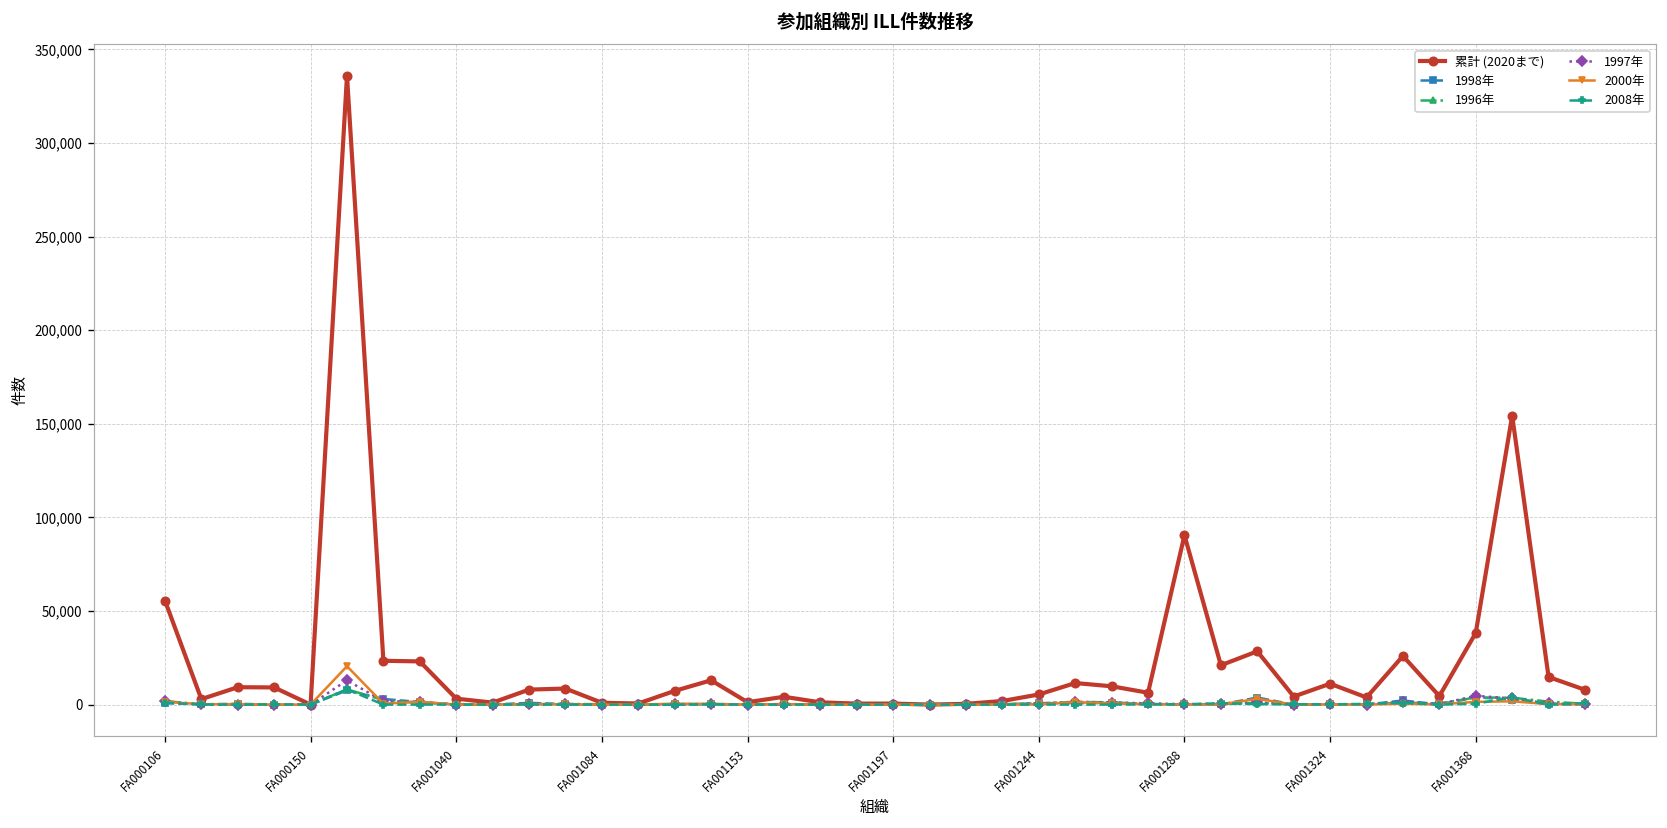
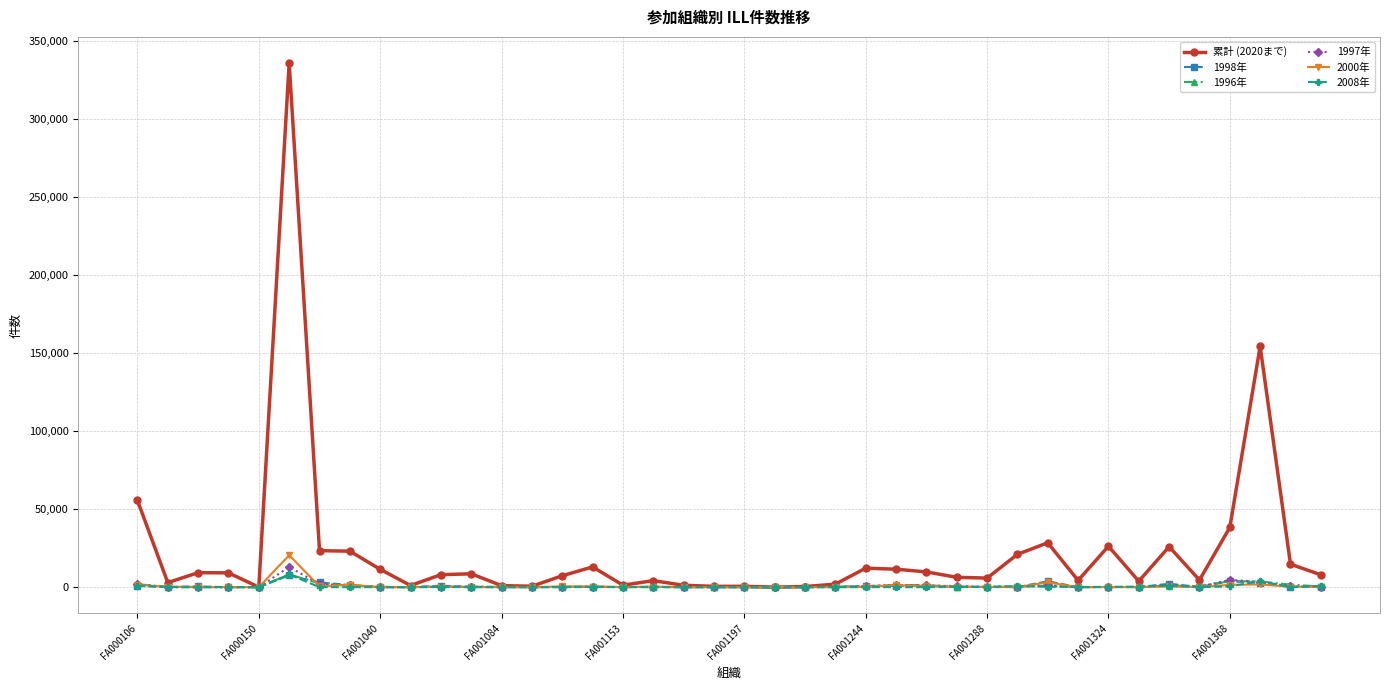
  {
    "累計 (2020まで)": {
      "FA000106": "56,000",
-     "FA001040": "3,000",
-     "FA001244": "5,000",
-     "FA001288": "90,000",
-     "FA001324": "11,000",
+     "FA001040": "11,000",
+     "FA001244": "12,000",
+     "FA001288": "6,000",
+     "FA001324": "26,000",
      "FA001368": "38,000"
    }
  }
